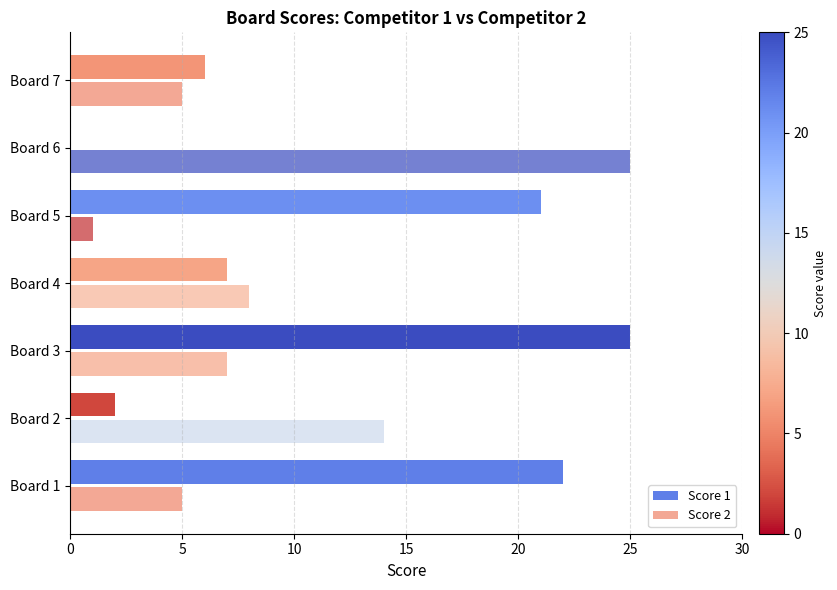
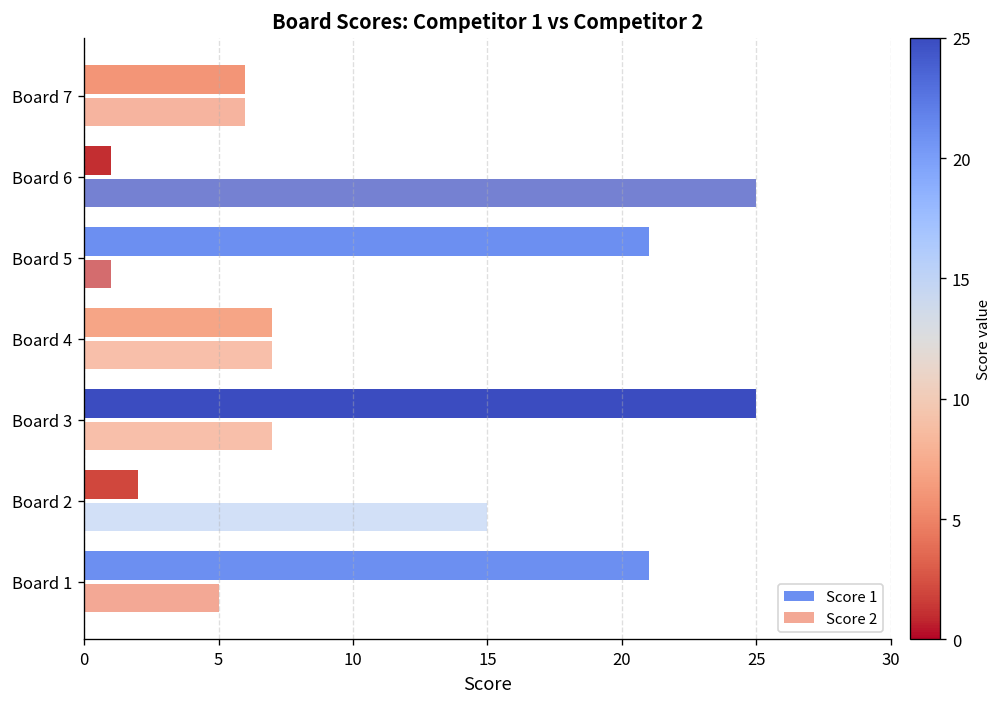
  {
    "Score 1": {
      "Board 7": 6,
-     "Board 6": 0,
+     "Board 6": 1,
      "Board 5": 21,
      "Board 4": 7,
      "Board 3": 25,
      "Board 2": 2,
-     "Board 1": 22
+     "Board 1": 21
    },
    "Score 2": {
-     "Board 7": 5,
+     "Board 7": 6,
      "Board 6": 25,
      "Board 5": 1,
-     "Board 4": 8,
+     "Board 4": 7,
      "Board 3": 7,
-     "Board 2": 14,
+     "Board 2": 15,
      "Board 1": 5
    }
  }
